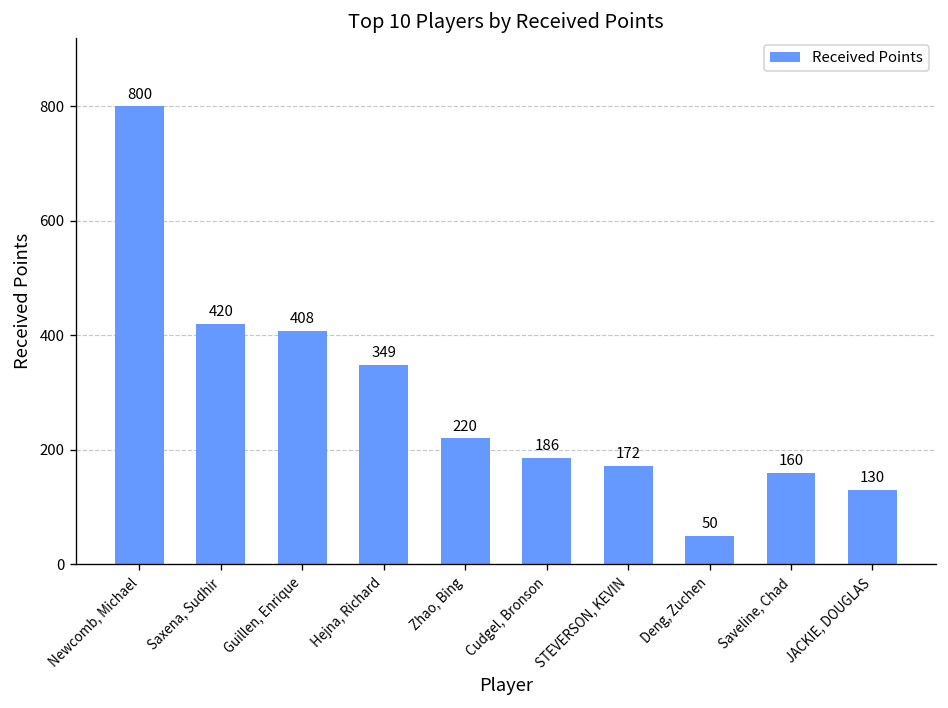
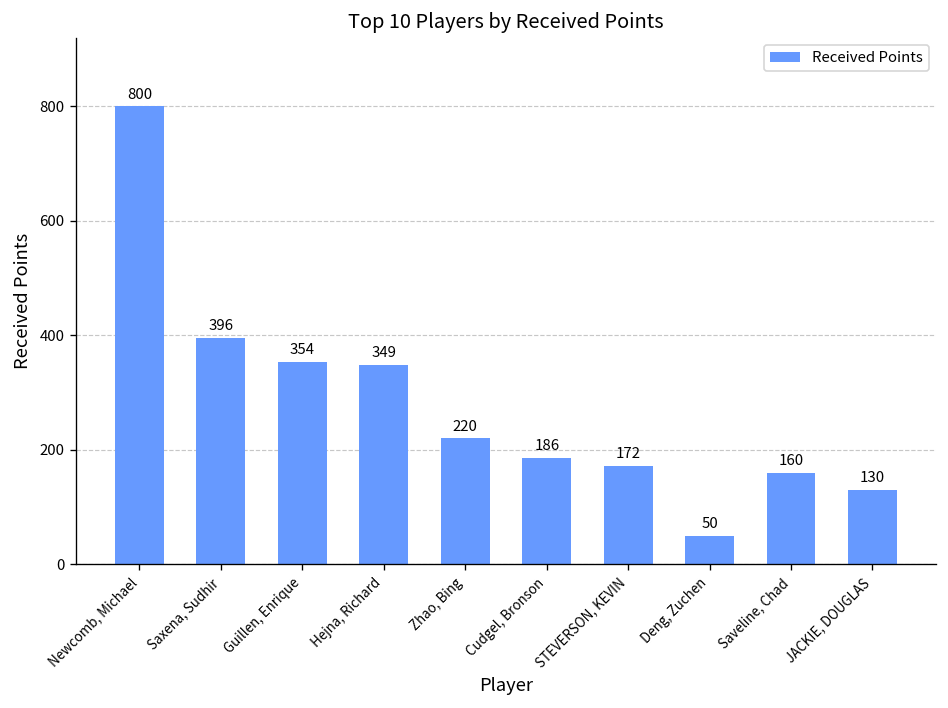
  {
    "Newcomb, Michael": 800,
-   "Saxena, Sudhir": 420,
-   "Guillen, Enrique": 408,
+   "Saxena, Sudhir": 396,
+   "Guillen, Enrique": 354,
    "Hejna, Richard": 349,
    "Zhao, Bing": 220,
    "Cudgel, Bronson": 186,
    "STEVERSON, KEVIN": 172,
    "Deng, Zuchen": 50,
    "Saveline, Chad": 160,
    "JACKIE, DOUGLAS": 130
  }
